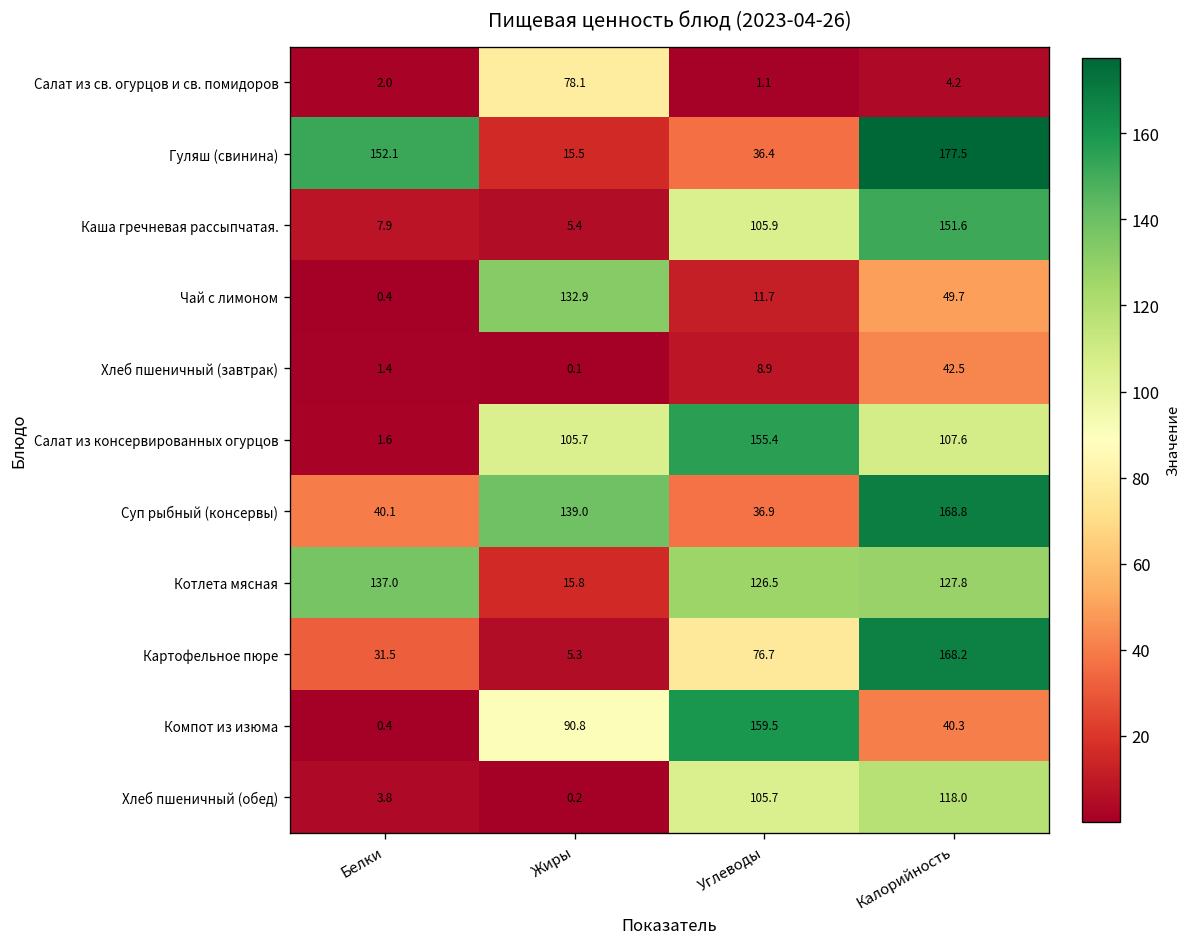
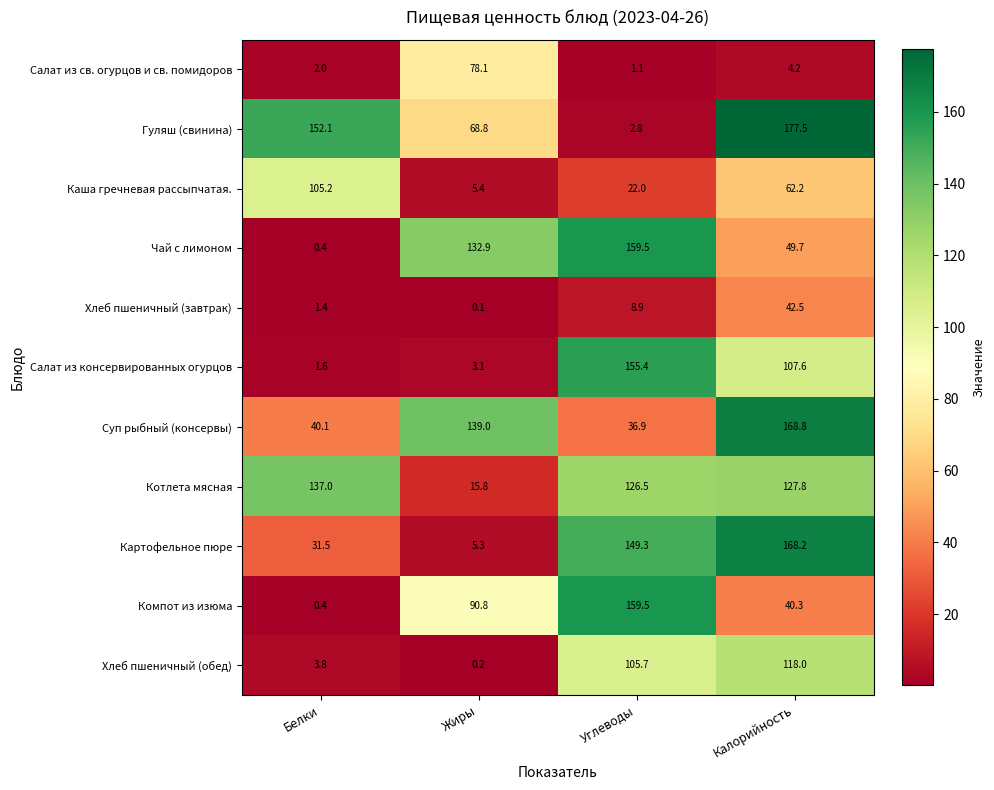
  {
    "Салат из св. огурцов и св. помидоров": {
      "Белки": 2.0,
      "Жиры": 78.1,
      "Углеводы": 1.1,
      "Калорийность": 4.2
    },
    "Гуляш (свинина)": {
      "Белки": 152.1,
-     "Жиры": 15.5,
-     "Углеводы": 36.4,
+     "Жиры": 68.8,
+     "Углеводы": 2.8,
      "Калорийность": 177.5
    },
    "Каша гречневая рассыпчатая.": {
-     "Белки": 7.9,
+     "Белки": 105.2,
      "Жиры": 5.4,
-     "Углеводы": 105.9,
-     "Калорийность": 151.6
+     "Углеводы": 22.0,
+     "Калорийность": 62.2
    },
    "Чай с лимоном": {
      "Белки": 0.4,
      "Жиры": 132.9,
-     "Углеводы": 11.7,
+     "Углеводы": 159.5,
      "Калорийность": 49.7
    },
    "Хлеб пшеничный (завтрак)": {
      "Белки": 1.4,
      "Жиры": 0.1,
      "Углеводы": 8.9,
      "Калорийность": 42.5
    },
    "Салат из консервированных огурцов": {
      "Белки": 1.6,
-     "Жиры": 105.7,
+     "Жиры": 3.1,
      "Углеводы": 155.4,
      "Калорийность": 107.6
    },
    "Суп рыбный (консервы)": {
      "Белки": 40.1,
      "Жиры": 139.0,
      "Углеводы": 36.9,
      "Калорийность": 168.8
    },
    "Котлета мясная": {
      "Белки": 137.0,
      "Жиры": 15.8,
      "Углеводы": 126.5,
      "Калорийность": 127.8
    },
    "Картофельное пюре": {
      "Белки": 31.5,
      "Жиры": 5.3,
-     "Углеводы": 76.7,
+     "Углеводы": 149.3,
      "Калорийность": 168.2
    },
    "Компот из изюма": {
      "Белки": 0.4,
      "Жиры": 90.8,
      "Углеводы": 159.5,
      "Калорийность": 40.3
    },
    "Хлеб пшеничный (обед)": {
      "Белки": 3.8,
      "Жиры": 0.2,
      "Углеводы": 105.7,
      "Калорийность": 118.0
    }
  }
